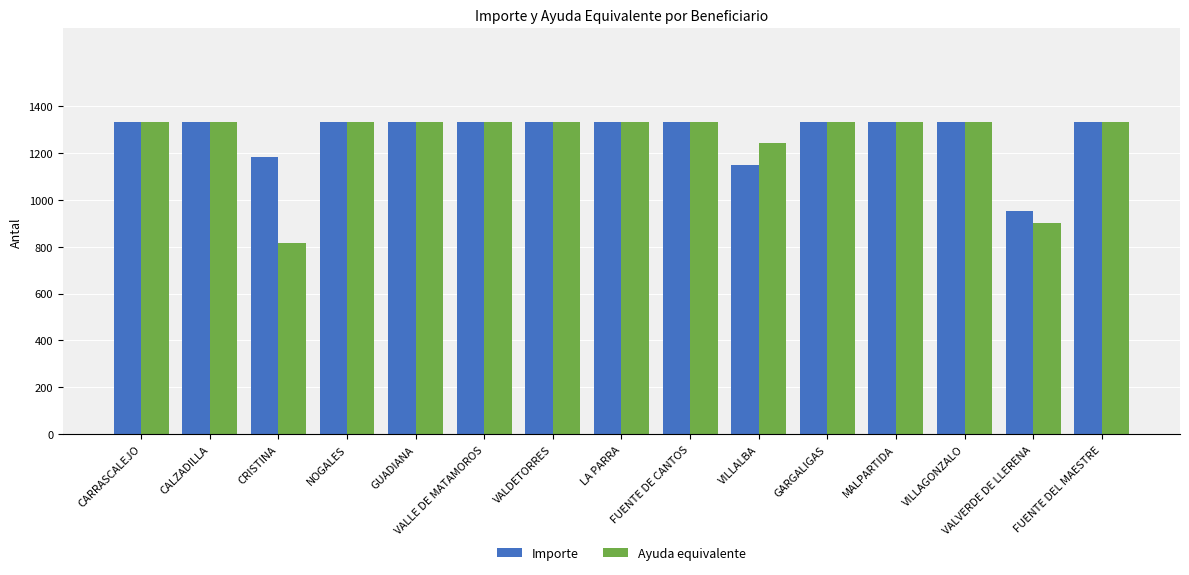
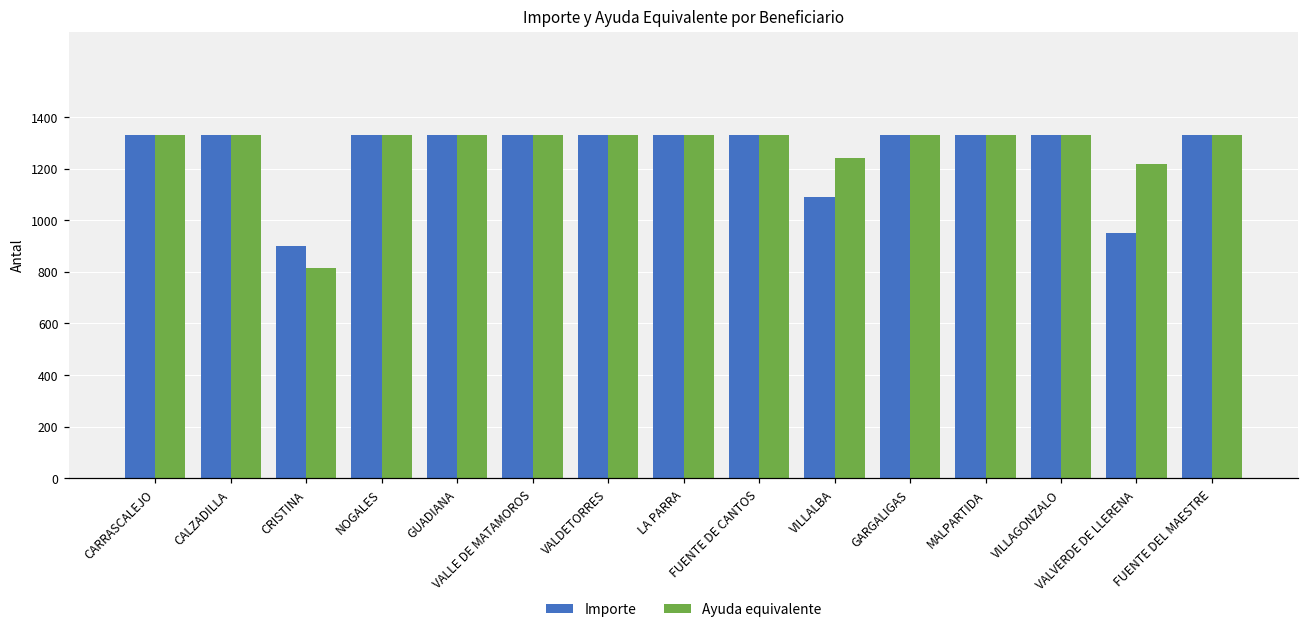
  {
    "Importe": {
      "CARRASCALEJO": 1330,
      "CALZADILLA": 1330,
-     "CRISTINA": 1180,
+     "CRISTINA": 900,
      "NOGALES": 1330,
      "GUADIANA": 1330,
      "VALLE DE MATAMOROS": 1330,
      "VALDETORRES": 1330,
      "LA PARRA": 1330,
      "FUENTE DE CANTOS": 1330,
-     "VILLALBA": 1150,
+     "VILLALBA": 1090,
      "GARGALIGAS": 1330,
      "MALPARTIDA": 1330,
      "VILLAGONZALO": 1330,
      "VALVERDE DE LLERENA": 950,
      "FUENTE DEL MAESTRE": 1330
    },
    "Ayuda equivalente": {
      "CARRASCALEJO": 1330,
      "CALZADILLA": 1330,
      "CRISTINA": 810,
      "NOGALES": 1330,
      "GUADIANA": 1330,
      "VALLE DE MATAMOROS": 1330,
      "VALDETORRES": 1330,
      "LA PARRA": 1330,
      "FUENTE DE CANTOS": 1330,
      "VILLALBA": 1240,
      "GARGALIGAS": 1330,
      "MALPARTIDA": 1330,
      "VILLAGONZALO": 1330,
-     "VALVERDE DE LLERENA": 900,
+     "VALVERDE DE LLERENA": 1220,
      "FUENTE DEL MAESTRE": 1330
    }
  }
